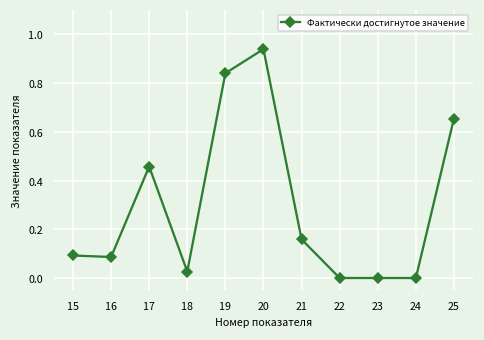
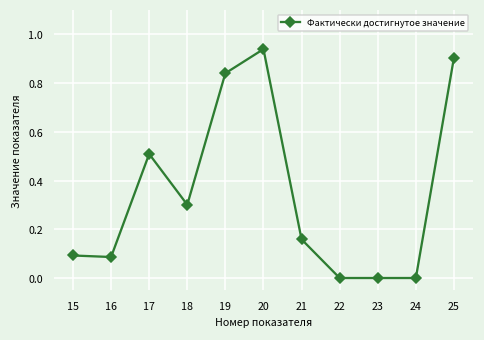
  {
    "15": 0.09,
    "16": 0.09,
-   "17": 0.46,
-   "18": 0.03,
+   "17": 0.51,
+   "18": 0.30,
    "19": 0.84,
    "20": 0.94,
    "21": 0.16,
    "22": 0.00,
    "23": 0.00,
    "24": 0.00,
-   "25": 0.65
+   "25": 0.90
  }
